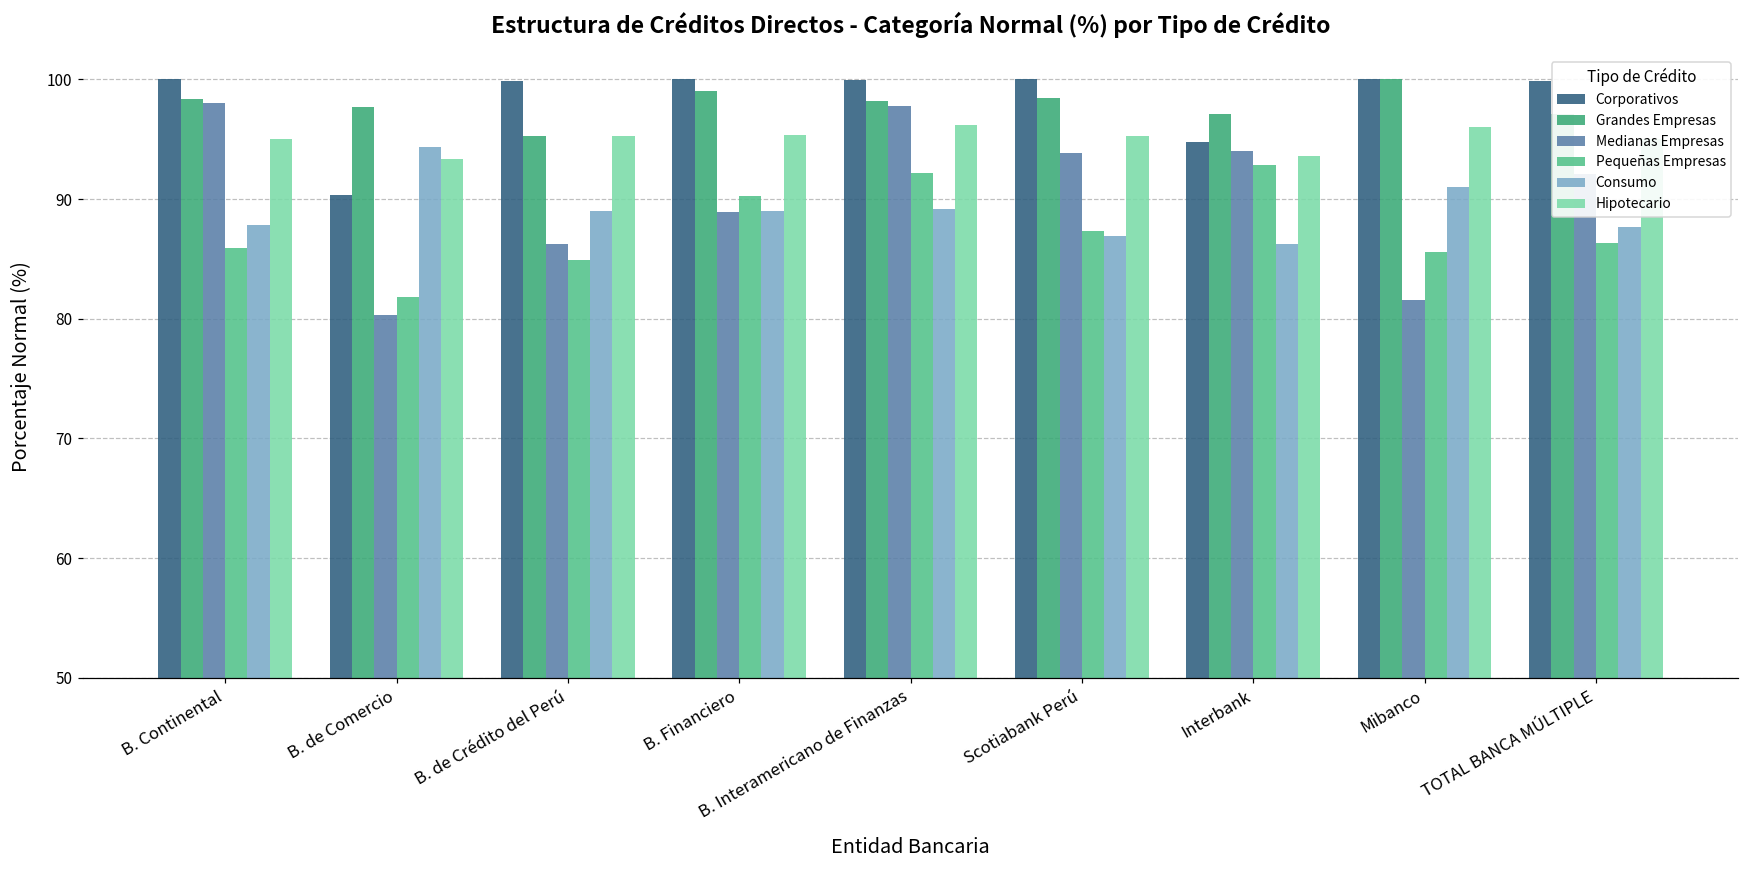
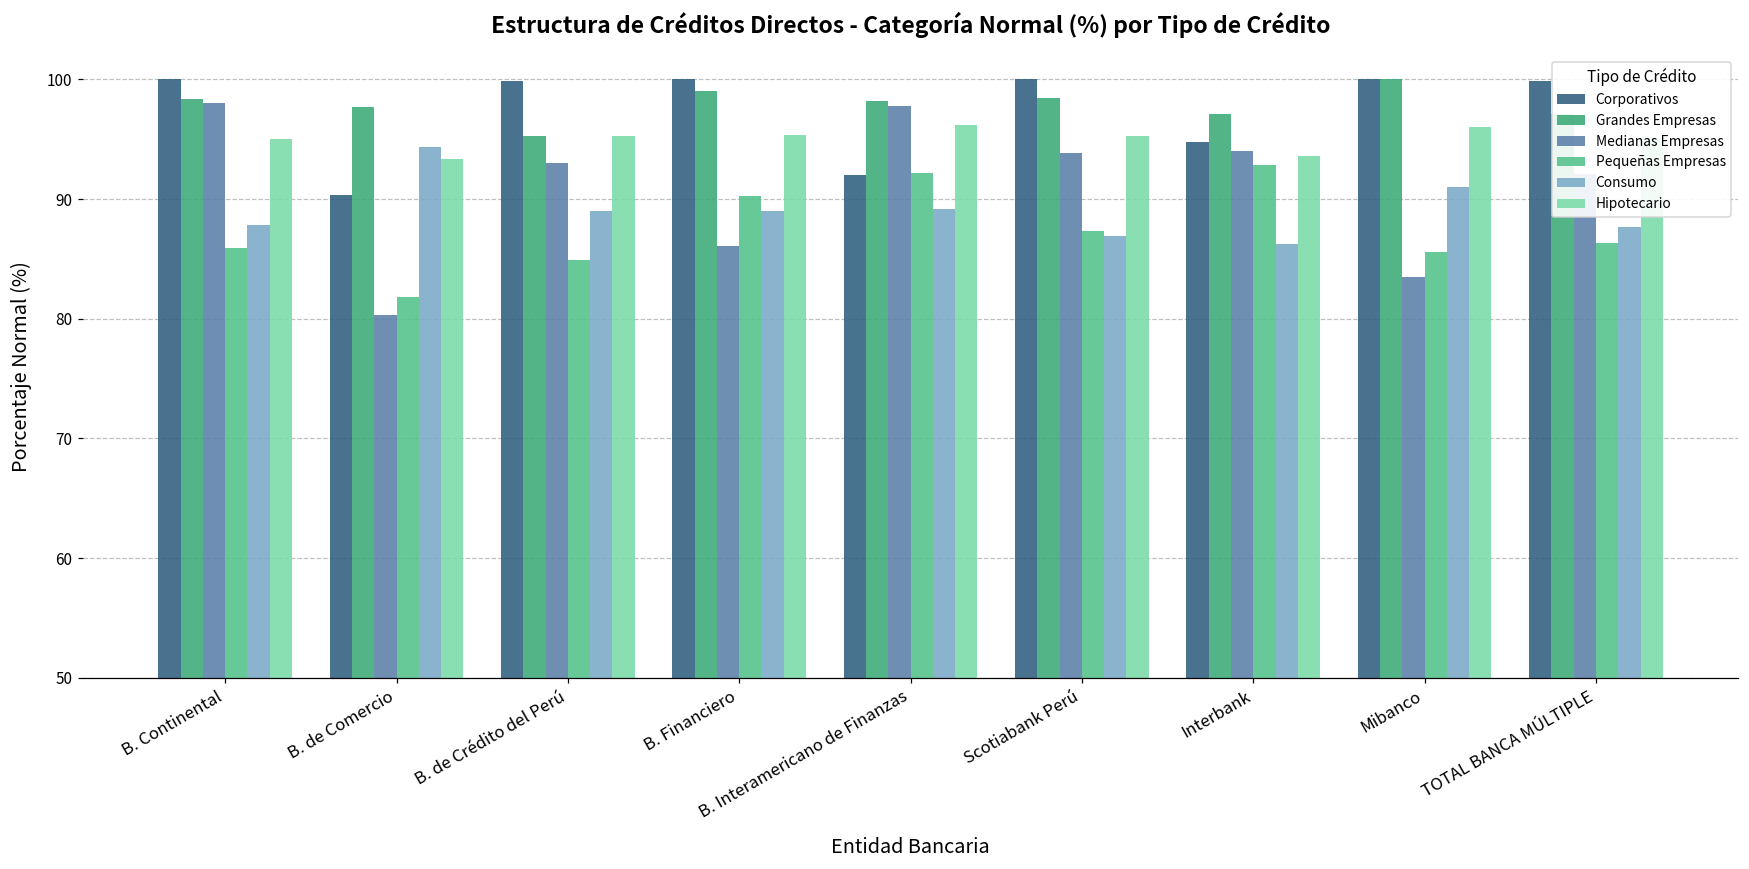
  {
    "Corporativos": {
      "B. Continental": 100.0,
      "B. de Comercio": 90.3,
      "B. de Crédito del Perú": 99.9,
      "B. Financiero": 100.0,
-     "B. Interamericano de Finanzas": 99.9,
+     "B. Interamericano de Finanzas": 92.0,
      "Scotiabank Perú": 100.0,
      "Interbank": 94.8,
      "Mibanco": 100.0,
      "TOTAL BANCA MÚLTIPLE": 99.9
    },
    "Medianas Empresas": {
      "B. Continental": 98.0,
      "B. de Comercio": 80.3,
-     "B. de Crédito del Perú": 86.2,
-     "B. Financiero": 89.0,
+     "B. de Crédito del Perú": 93.0,
+     "B. Financiero": 86.1,
      "B. Interamericano de Finanzas": 97.8,
      "Scotiabank Perú": 93.9,
      "Interbank": 94.0,
-     "Mibanco": 81.6
+     "Mibanco": 83.5
    }
  }
